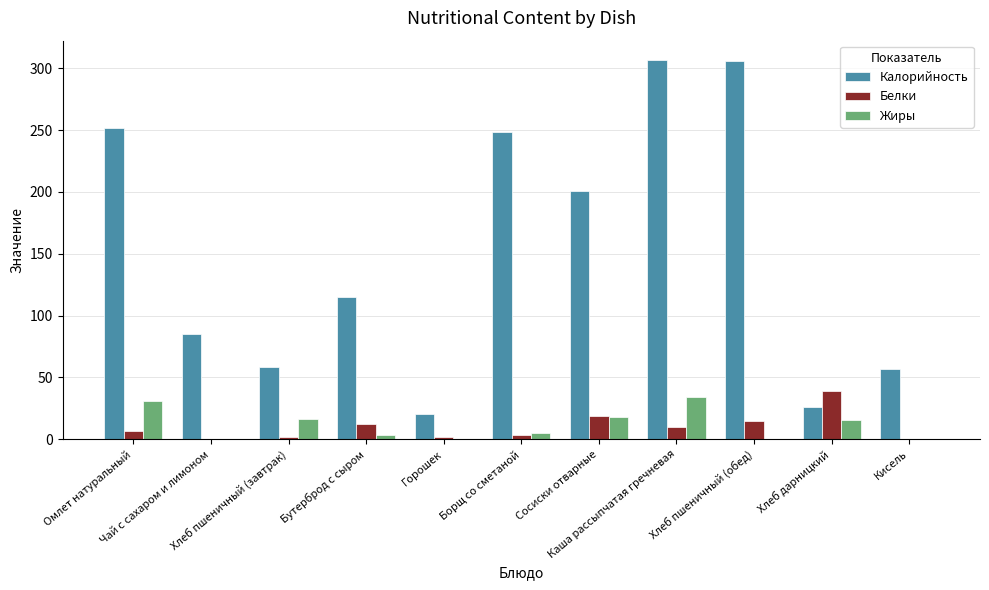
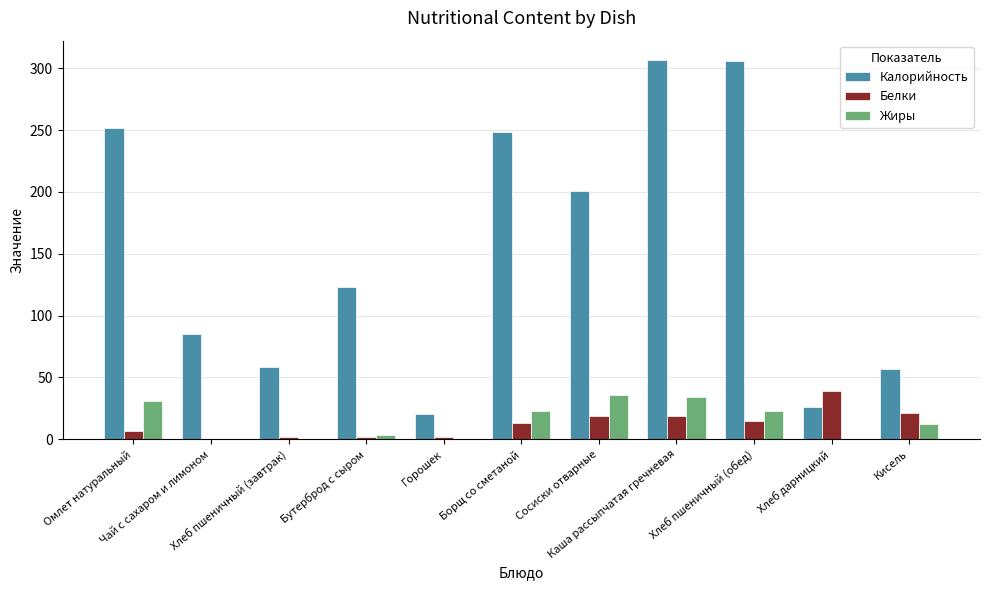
  {
    "Калорийность": {
      "Омлет натуральный": 252,
      "Чай с сахаром и лимоном": 85,
      "Хлеб пшеничный (завтрак)": 59,
-     "Бутерброд с сыром": 115,
+     "Бутерброд с сыром": 123,
      "Горошек": 20,
      "Борщ со сметаной": 248,
      "Сосиски отварные": 201,
      "Каша рассыпчатая гречневая": 307,
      "Хлеб пшеничный (обед)": 306,
      "Хлеб дарницкий": 26,
      "Кисель": 57
    },
    "Белки": {
      "Омлет натуральный": 7,
-     "Бутерброд с сыром": 12,
-     "Борщ со сметаной": 3,
+     "Бутерброд с сыром": 2,
+     "Борщ со сметаной": 13,
      "Сосиски отварные": 19,
-     "Каша рассыпчатая гречневая": 10,
+     "Каша рассыпчатая гречневая": 19,
      "Хлеб пшеничный (обед)": 15,
      "Хлеб дарницкий": 39,
-     "Кисель": 0
+     "Кисель": 21
    },
    "Жиры": {
      "Омлет натуральный": 31,
      "Чай с сахаром и лимоном": 0,
-     "Хлеб пшеничный (завтрак)": 16,
+     "Хлеб пшеничный (завтрак)": 0,
      "Бутерброд с сыром": 3,
      "Горошек": 0,
-     "Борщ со сметаной": 5,
-     "Сосиски отварные": 18,
+     "Борщ со сметаной": 23,
+     "Сосиски отварные": 36,
      "Каша рассыпчатая гречневая": 34,
-     "Хлеб пшеничный (обед)": 0,
-     "Хлеб дарницкий": 16,
-     "Кисель": 0
+     "Хлеб пшеничный (обед)": 23,
+     "Хлеб дарницкий": 0,
+     "Кисель": 13
    }
  }
